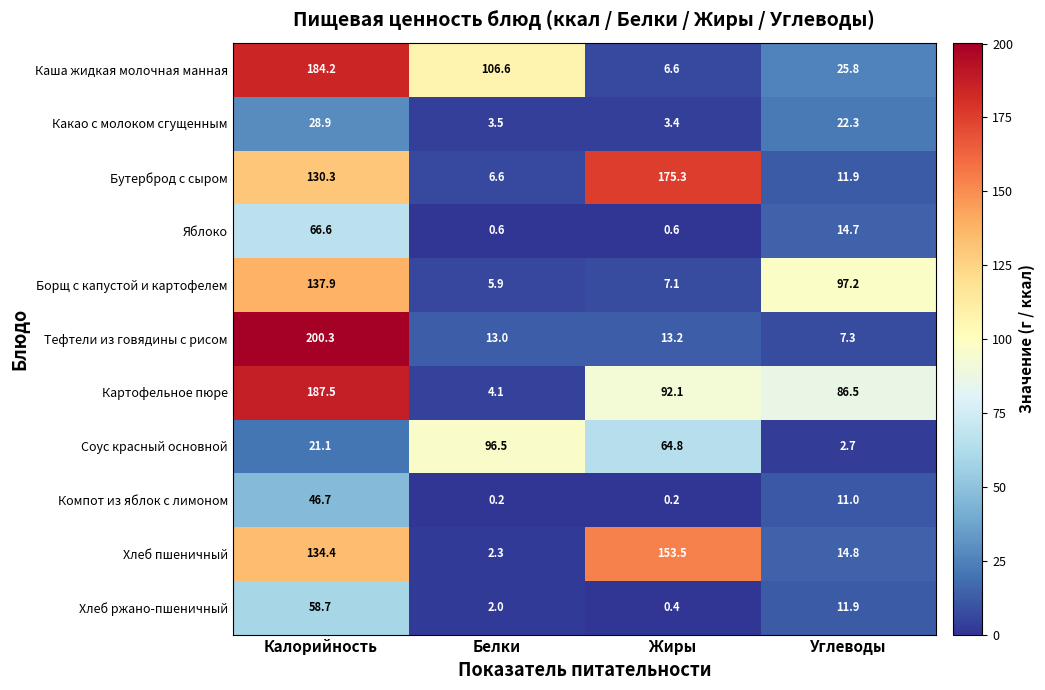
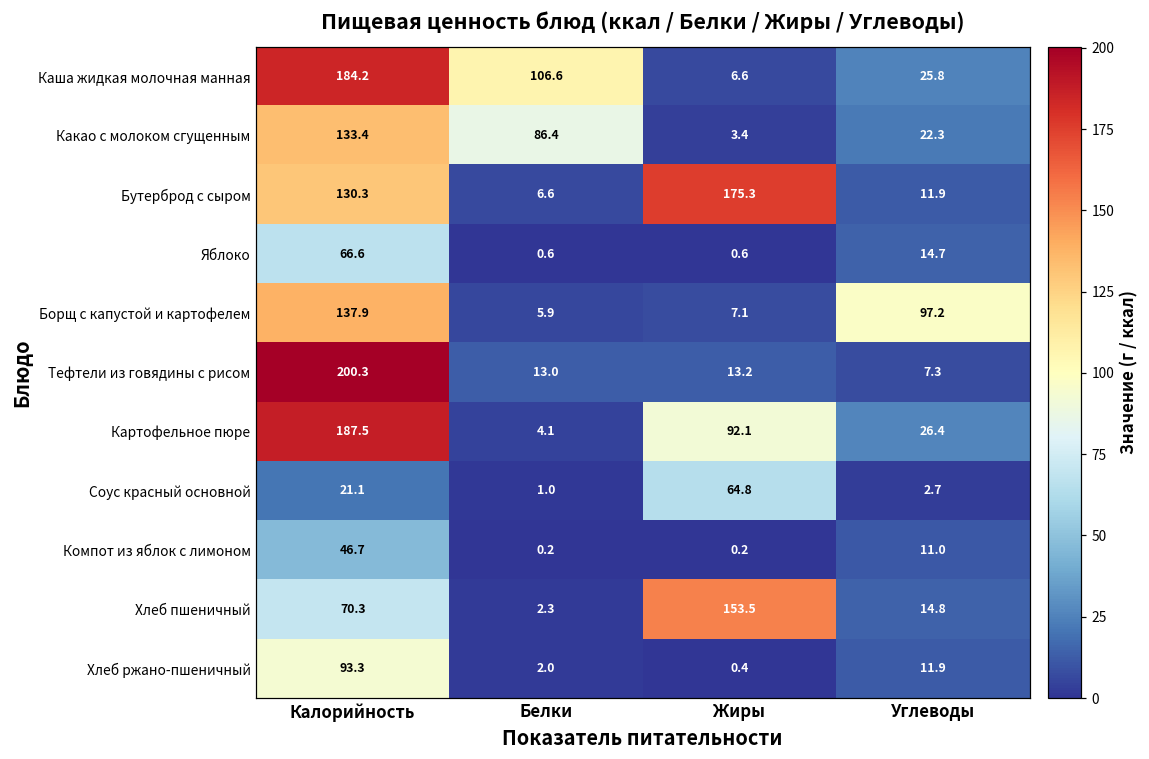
  {
    "Каша жидкая молочная манная": {
      "Калорийность": 184.2,
      "Белки": 106.6,
      "Жиры": 6.6,
      "Углеводы": 25.8
    },
    "Какао с молоком сгущенным": {
-     "Калорийность": 28.9,
-     "Белки": 3.5,
+     "Калорийность": 133.4,
+     "Белки": 86.4,
      "Жиры": 3.4,
      "Углеводы": 22.3
    },
    "Бутерброд с сыром": {
      "Калорийность": 130.3,
      "Белки": 6.6,
      "Жиры": 175.3,
      "Углеводы": 11.9
    },
    "Яблоко": {
      "Калорийность": 66.6,
      "Белки": 0.6,
      "Жиры": 0.6,
      "Углеводы": 14.7
    },
    "Борщ с капустой и картофелем": {
      "Калорийность": 137.9,
      "Белки": 5.9,
      "Жиры": 7.1,
      "Углеводы": 97.2
    },
    "Тефтели из говядины с рисом": {
      "Калорийность": 200.3,
      "Белки": 13.0,
      "Жиры": 13.2,
      "Углеводы": 7.3
    },
    "Картофельное пюре": {
      "Калорийность": 187.5,
      "Белки": 4.1,
      "Жиры": 92.1,
-     "Углеводы": 86.5
+     "Углеводы": 26.4
    },
    "Соус красный основной": {
      "Калорийность": 21.1,
-     "Белки": 96.5,
+     "Белки": 1.0,
      "Жиры": 64.8,
      "Углеводы": 2.7
    },
    "Компот из яблок с лимоном": {
      "Калорийность": 46.7,
      "Белки": 0.2,
      "Жиры": 0.2,
      "Углеводы": 11.0
    },
    "Хлеб пшеничный": {
-     "Калорийность": 134.4,
+     "Калорийность": 70.3,
      "Белки": 2.3,
      "Жиры": 153.5,
      "Углеводы": 14.8
    },
    "Хлеб ржано-пшеничный": {
-     "Калорийность": 58.7,
+     "Калорийность": 93.3,
      "Белки": 2.0,
      "Жиры": 0.4,
      "Углеводы": 11.9
    }
  }
